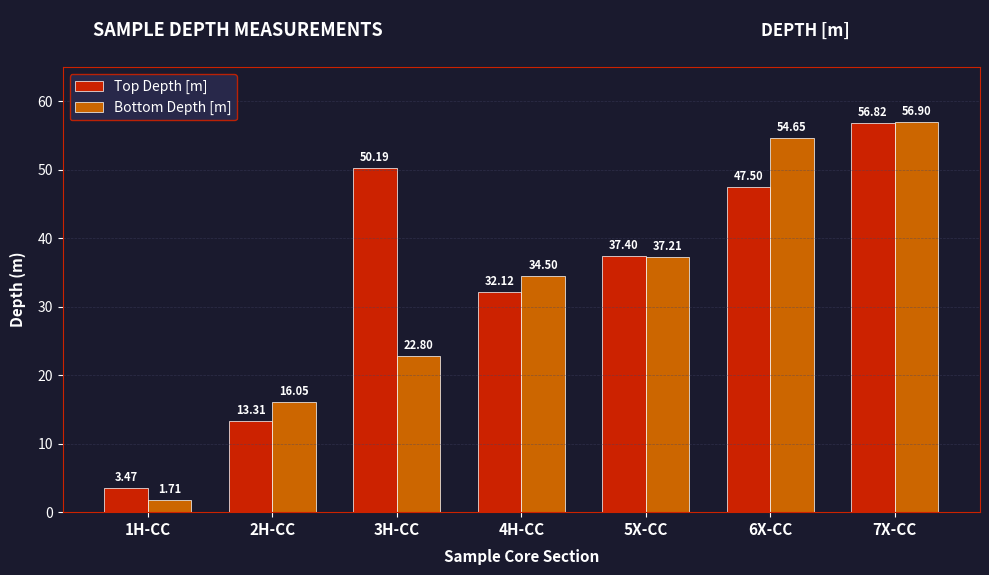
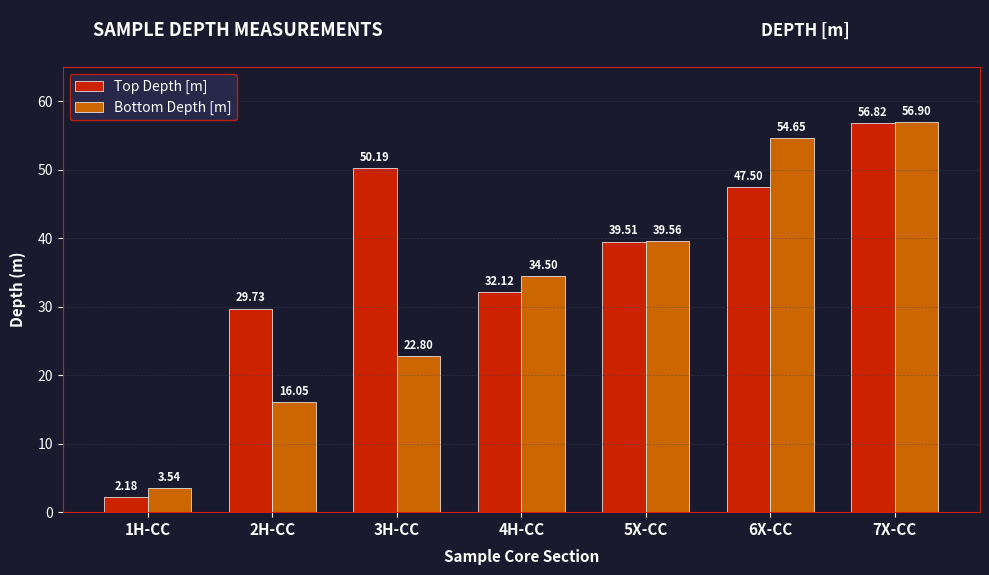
  {
    "Top Depth [m]": {
-     "1H-CC": 3.47,
-     "2H-CC": 13.31,
+     "1H-CC": 2.18,
+     "2H-CC": 29.73,
      "3H-CC": 50.19,
      "4H-CC": 32.12,
-     "5X-CC": 37.40,
+     "5X-CC": 39.51,
      "6X-CC": 47.50,
      "7X-CC": 56.82
    },
    "Bottom Depth [m]": {
-     "1H-CC": 1.71,
+     "1H-CC": 3.54,
      "2H-CC": 16.05,
      "3H-CC": 22.80,
      "4H-CC": 34.50,
-     "5X-CC": 37.21,
+     "5X-CC": 39.56,
      "6X-CC": 54.65,
      "7X-CC": 56.90
    }
  }
